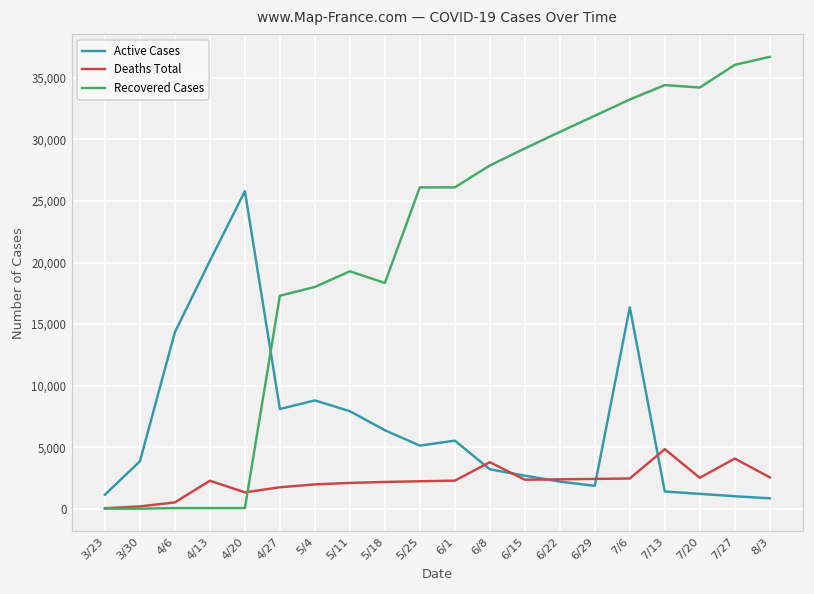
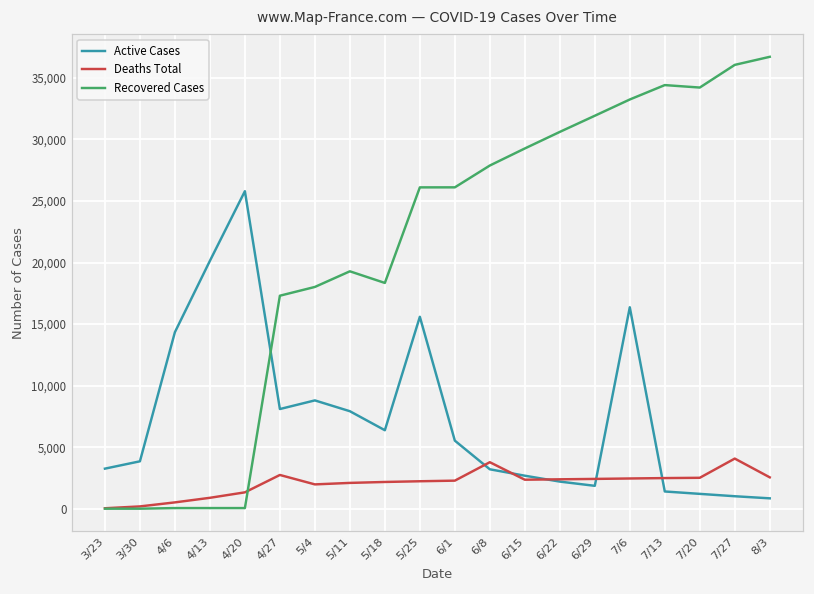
  {
    "Active Cases": {
-     "3/23": "1,100",
+     "3/23": "3,300",
      "3/30": "3,800",
      "4/6": "14,300",
      "4/13": "20,100",
      "4/20": "25,800",
      "4/27": "8,100",
      "5/4": "8,800",
      "5/11": "7,900",
      "5/18": "6,400",
-     "5/25": "5,100",
+     "5/25": "15,600",
      "6/1": "5,500",
      "6/8": "3,200",
      "6/15": "2,700",
      "6/29": "1,900",
      "7/6": "16,400",
      "7/13": "1,400",
      "7/20": "1,200",
      "7/27": "1,000",
      "8/3": "800"
    },
    "Deaths Total": {
      "4/6": "500",
-     "4/13": "2,300",
+     "4/13": "900",
      "4/20": "1,300",
-     "4/27": "1,700",
+     "4/27": "2,700",
      "5/4": "2,000",
      "5/11": "2,100",
      "5/18": "2,200",
      "5/25": "2,200",
      "6/1": "2,300",
      "6/8": "3,800",
      "6/15": "2,400",
      "6/29": "2,400",
      "7/6": "2,500",
-     "7/13": "4,800",
+     "7/13": "2,500",
      "7/20": "2,500",
      "7/27": "4,100",
      "8/3": "2,500"
    },
    "Recovered Cases": {
      "4/6": "100",
      "4/13": "100",
      "4/20": "100",
      "4/27": "17,300",
      "5/4": "18,000",
      "5/11": "19,300",
      "5/18": "18,300",
      "5/25": "26,100",
      "6/1": "26,100",
      "6/8": "27,900",
      "6/15": "29,300",
      "6/22": "30,600",
      "6/29": "31,900",
      "7/6": "33,200",
      "7/13": "34,400",
      "7/20": "34,200",
      "7/27": "36,100",
      "8/3": "36,700"
    }
  }
